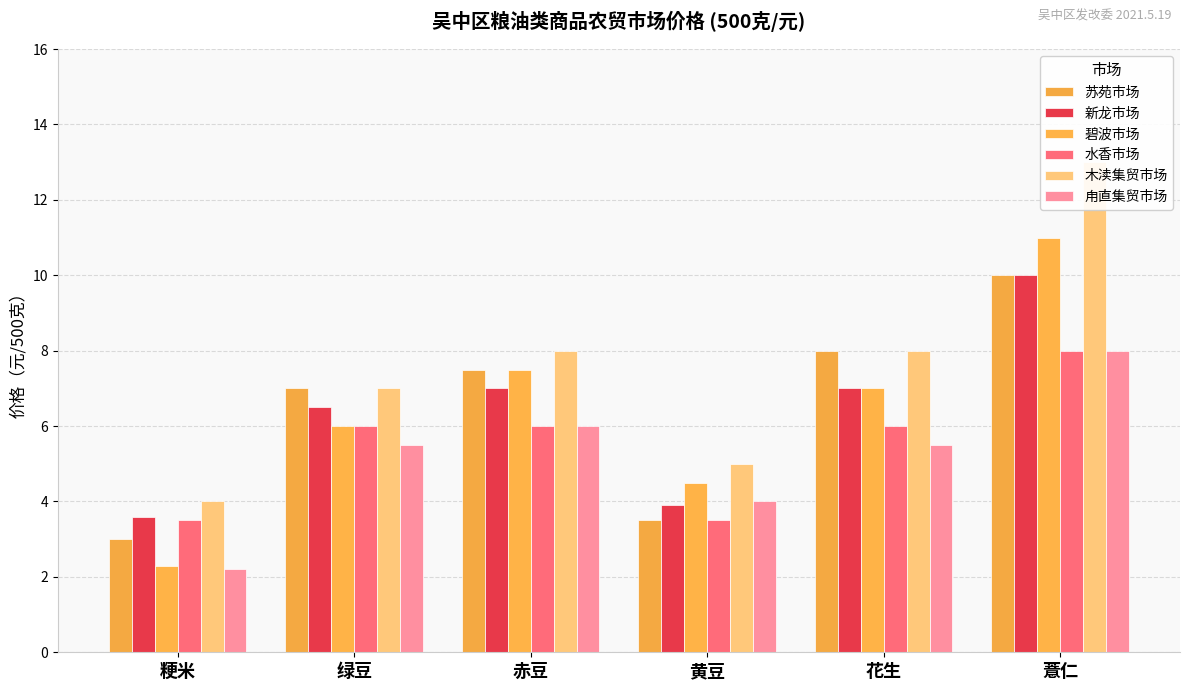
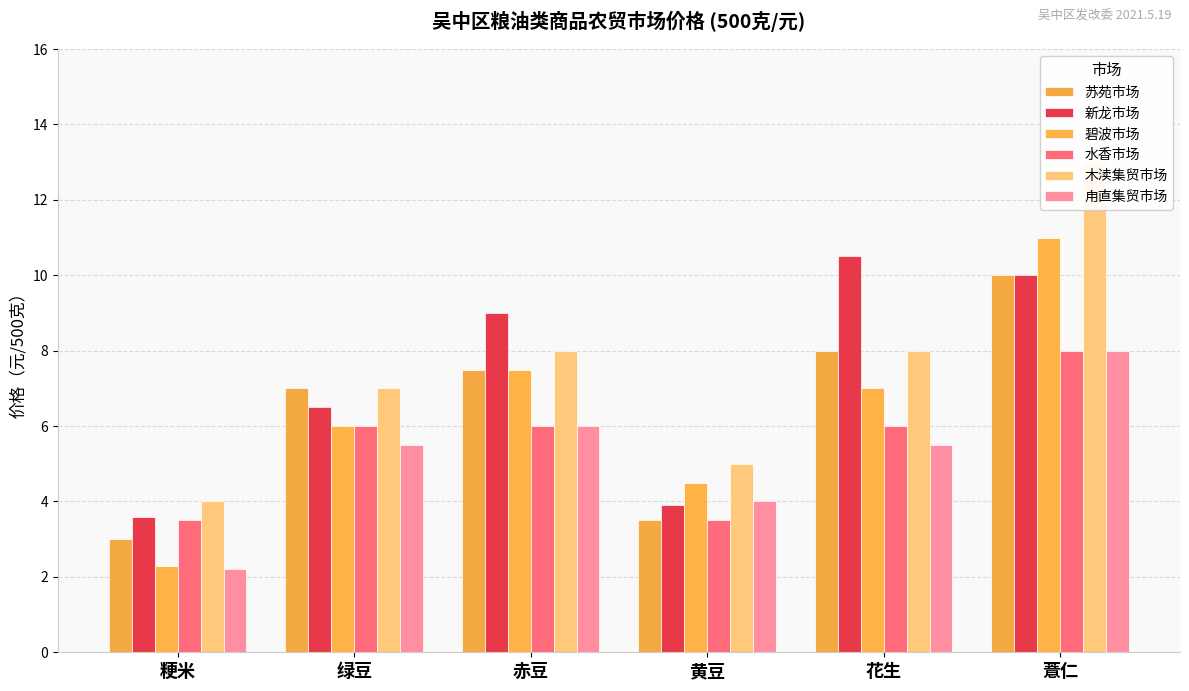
  {
    "新龙市场": {
      "粳米": 3.6,
      "绿豆": 6.5,
-     "赤豆": 7,
+     "赤豆": 9,
      "黄豆": 3.9,
-     "花生": 7.0,
+     "花生": 10.5,
      "薏仁": 10.0
    }
  }
